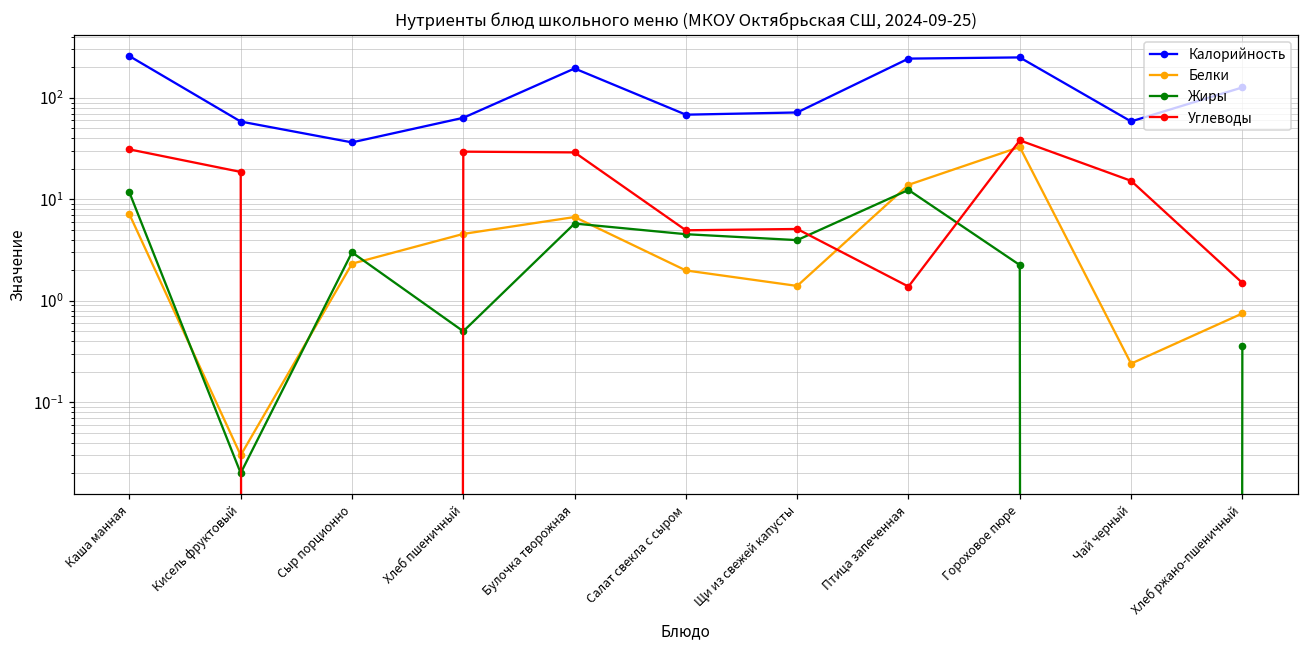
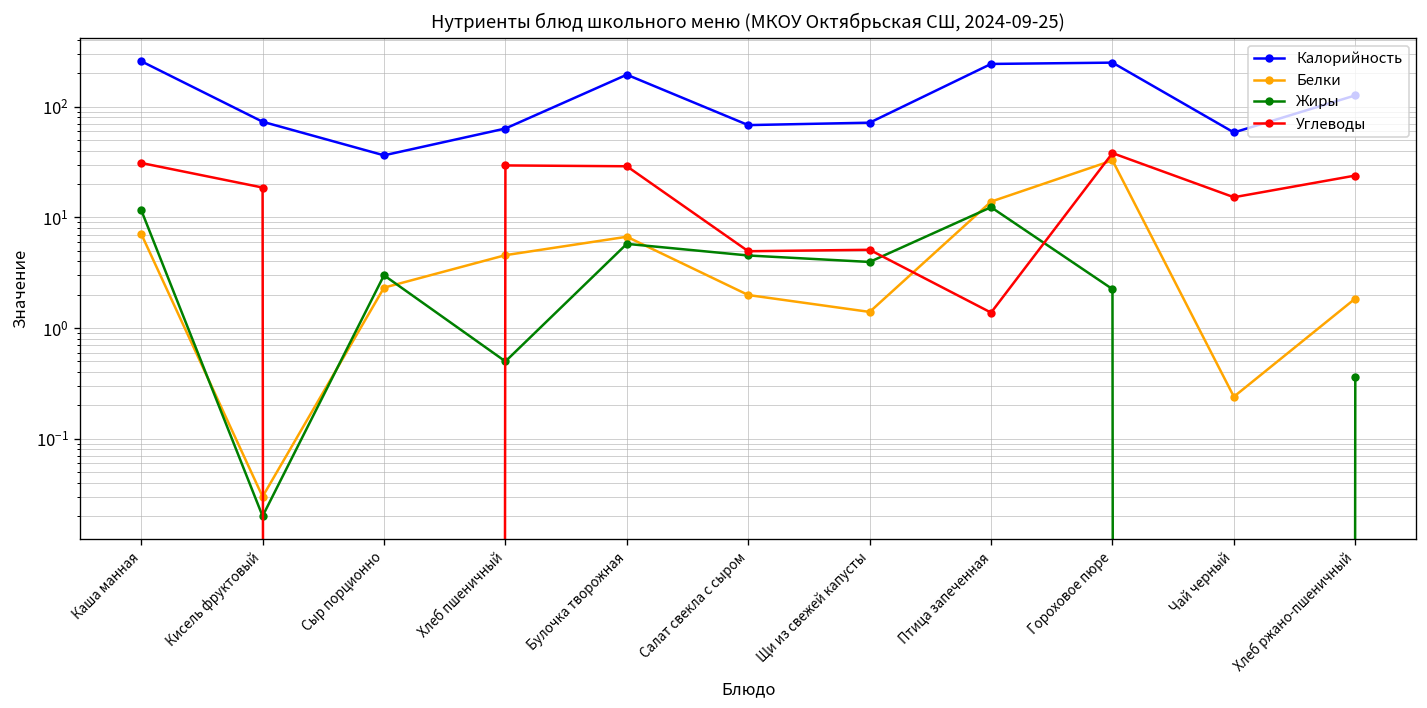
  {
    "Калорийность": {
      "Каша манная": 260,
-     "Кисель фруктовый": 60,
+     "Кисель фруктовый": 70,
      "Сыр порционно": 36,
      "Хлеб пшеничный": 60,
      "Булочка творожная": 190,
      "Салат свекла с сыром": 70,
      "Щи из свежей капусты": 70,
      "Птица запеченная": 240,
      "Гороховое пюре": 250,
      "Чай черный": 60
    },
    "Белки": {
      "Каша манная": 7,
      "Кисель фруктовый": 0.030,
      "Сыр порционно": 2.3,
      "Хлеб пшеничный": 5,
      "Булочка творожная": 7,
      "Салат свекла с сыром": 2.0,
      "Щи из свежей капусты": 1.4,
      "Птица запеченная": 14,
      "Гороховое пюре": 33,
      "Чай черный": 0.24,
-     "Хлеб ржано-пшеничный": 0.8
+     "Хлеб ржано-пшеничный": 1.9
    },
    "Жиры": {
      "Каша манная": 12,
      "Кисель фруктовый": 0.020,
      "Сыр порционно": 3.0,
      "Хлеб пшеничный": 0.5,
      "Булочка творожная": 6,
      "Салат свекла с сыром": 5,
      "Щи из свежей капусты": 4.0,
      "Птица запеченная": 12,
      "Гороховое пюре": 2.3,
      "Хлеб ржано-пшеничный": 0.36
    },
    "Углеводы": {
      "Каша манная": 31,
      "Кисель фруктовый": 19,
      "Хлеб пшеничный": 30,
      "Булочка творожная": 29,
      "Салат свекла с сыром": 5,
      "Щи из свежей капусты": 5,
      "Птица запеченная": 1.4,
      "Гороховое пюре": 38,
      "Чай черный": 15,
-     "Хлеб ржано-пшеничный": 1.5
+     "Хлеб ржано-пшеничный": 24
    }
  }
